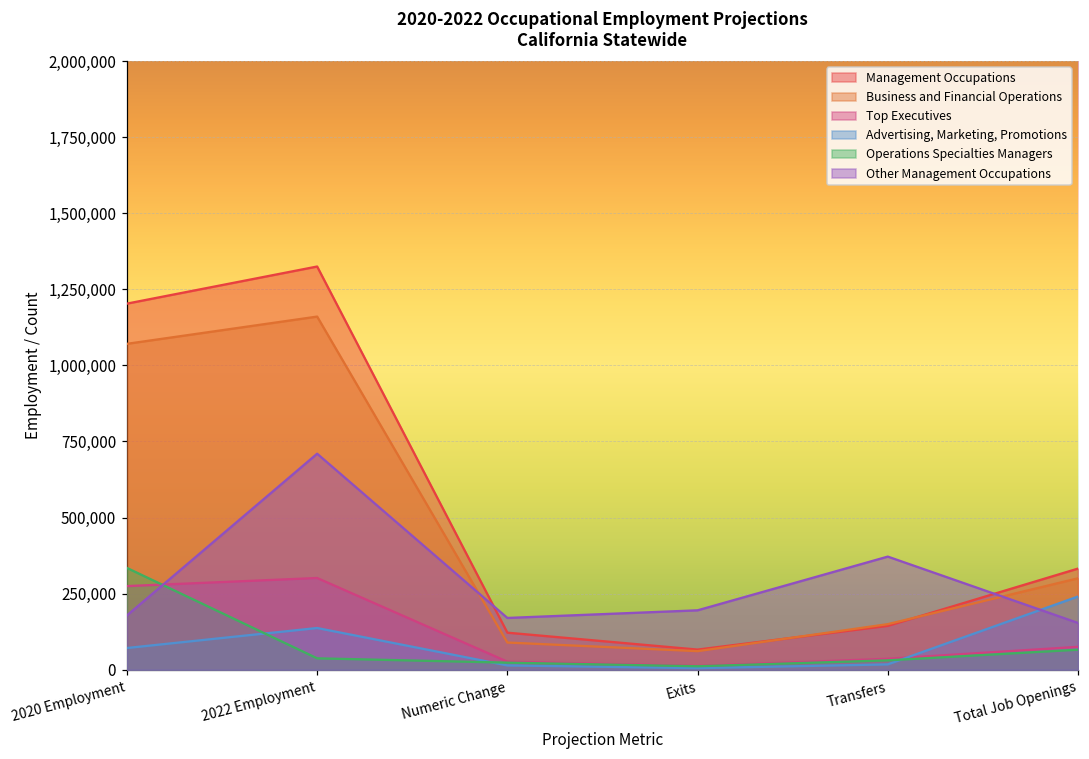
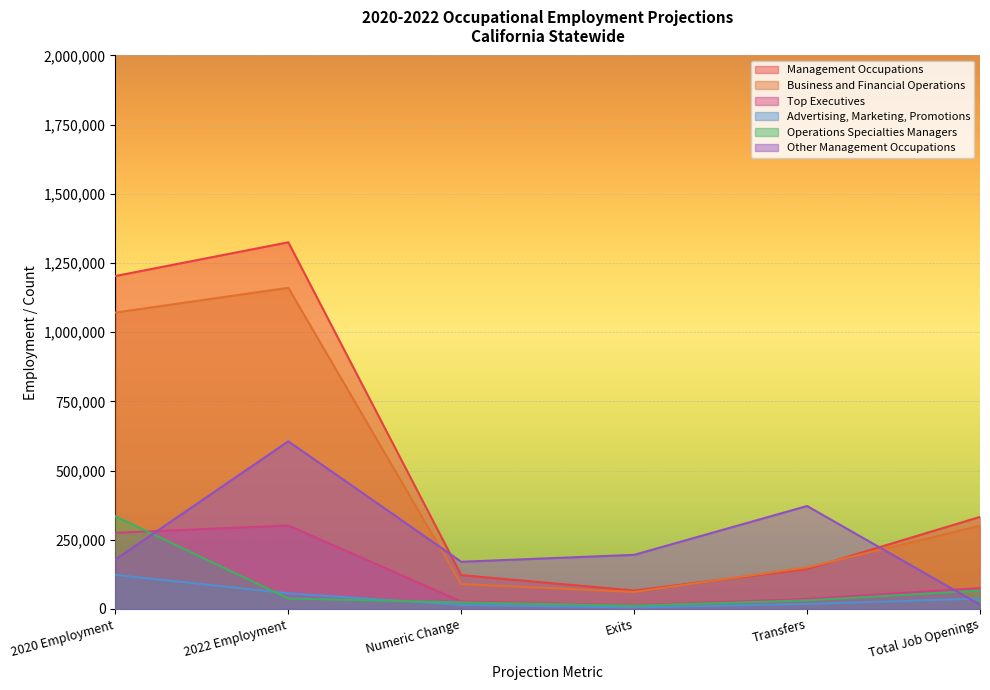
  {
    "Advertising, Marketing, Promotions": {
-     "2020 Employment": "70,000",
-     "2022 Employment": "140,000",
+     "2020 Employment": "120,000",
+     "2022 Employment": "60,000",
      "Transfers": "20,000",
-     "Total Job Openings": "240,000"
+     "Total Job Openings": "40,000"
    },
    "Operations Specialties Managers": {
      "2020 Employment": "330,000",
      "2022 Employment": "40,000",
      "Total Job Openings": "70,000"
    },
    "Other Management Occupations": {
      "2020 Employment": "180,000",
-     "2022 Employment": "710,000",
+     "2022 Employment": "610,000",
      "Numeric Change": "170,000",
      "Exits": "200,000",
      "Transfers": "370,000",
-     "Total Job Openings": "150,000"
+     "Total Job Openings": "20,000"
    }
  }
